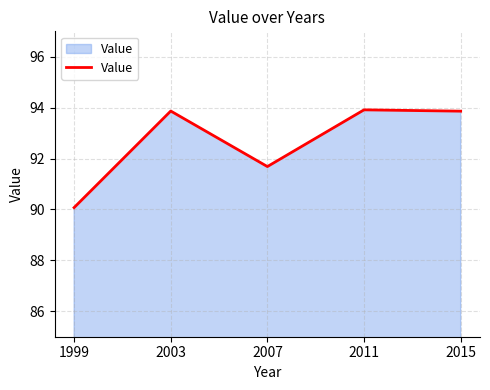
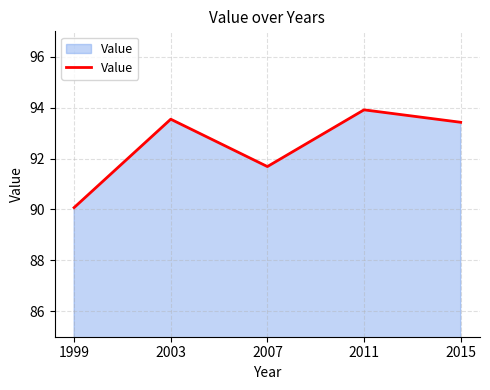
  {
    "1999": 90.1,
-   "2003": 93.9,
+   "2003": 93.5,
    "2007": 91.7,
    "2011": 93.9,
-   "2015": 93.9
+   "2015": 93.4
  }
